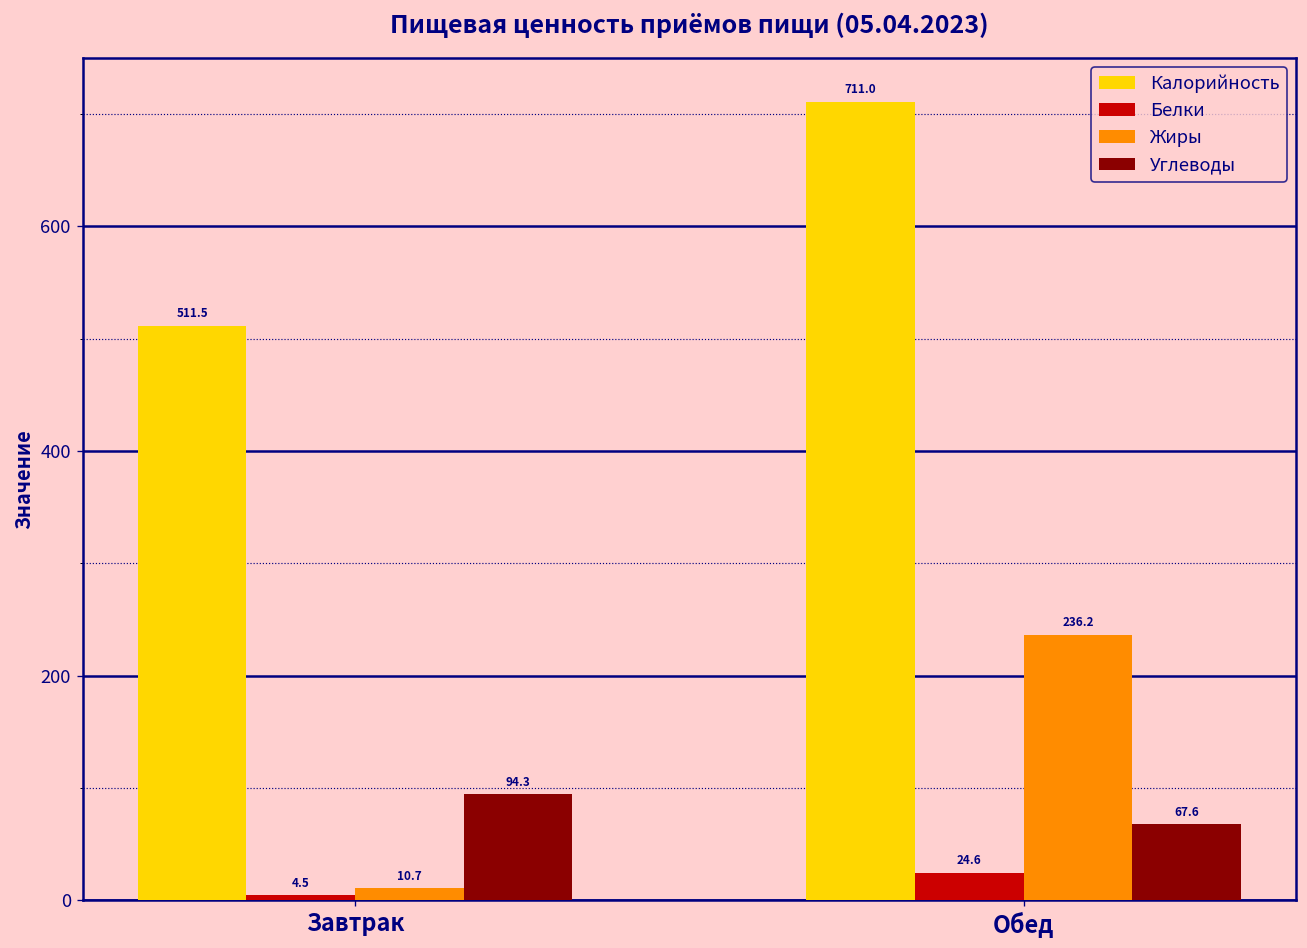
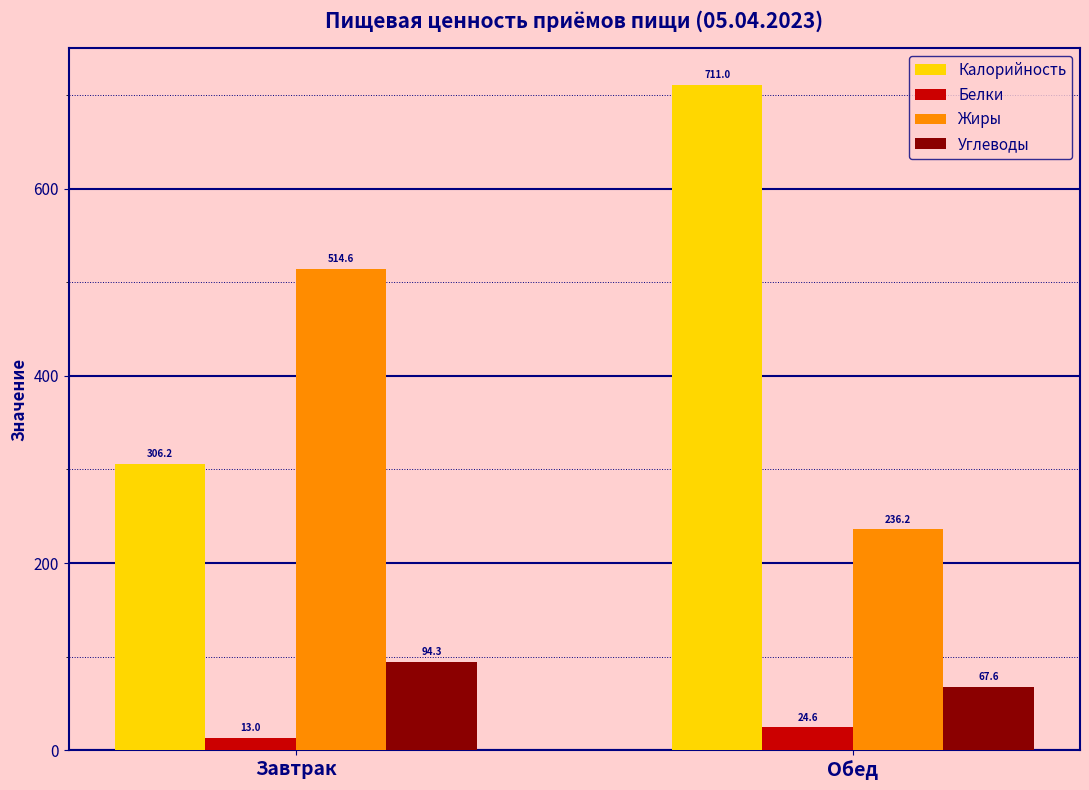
  {
    "Калорийность": {
-     "Завтрак": 511.5,
+     "Завтрак": 306.2,
      "Обед": 711.0
    },
    "Белки": {
-     "Завтрак": 4.5,
+     "Завтрак": 13.0,
      "Обед": 24.6
    },
    "Жиры": {
-     "Завтрак": 10.7,
+     "Завтрак": 514.6,
      "Обед": 236.2
    },
    "Углеводы": {
      "Завтрак": 94.3,
      "Обед": 67.6
    }
  }
